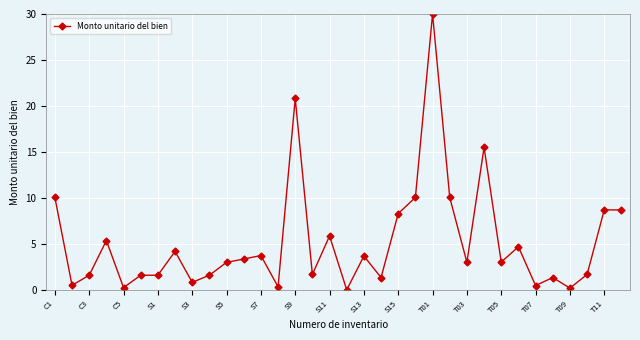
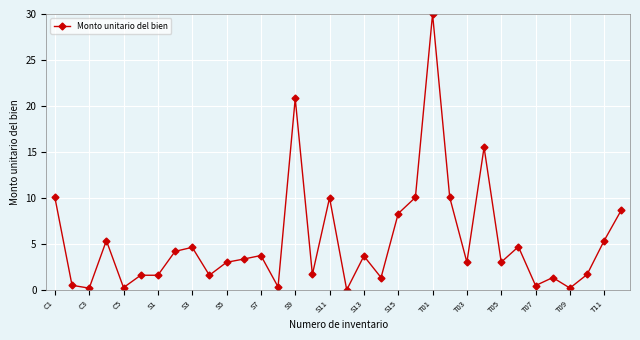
  {
    "C1": 10,
-   "C3": 2,
+   "C3": 0,
    "C5": 0,
    "S1": 2,
-   "S3": 1,
+   "S3": 5,
    "S5": 3,
    "S7": 4,
    "S9": 21,
-   "S11": 6,
+   "S11": 10,
    "S13": 4,
    "S15": 8,
    "T01": 30,
    "T03": 3,
    "T05": 3,
    "T07": 0,
    "T09": 0,
-   "T11": 9
+   "T11": 5
  }
